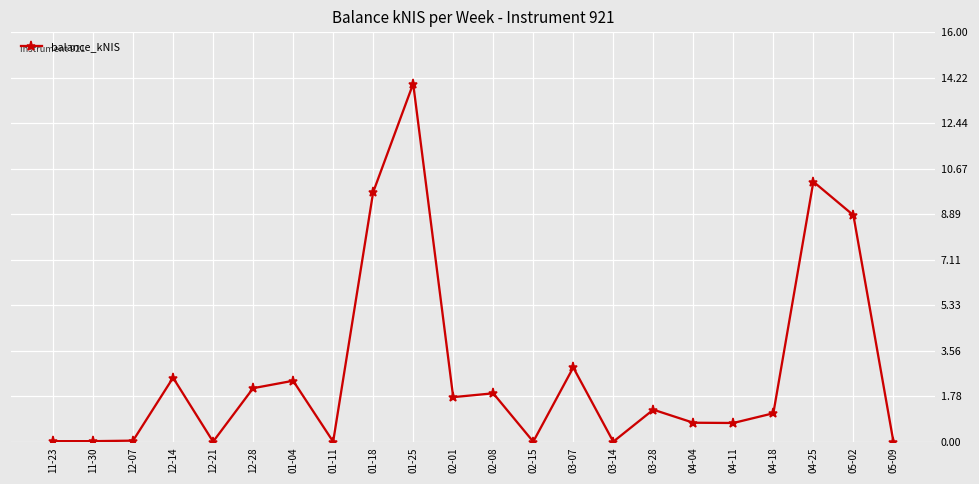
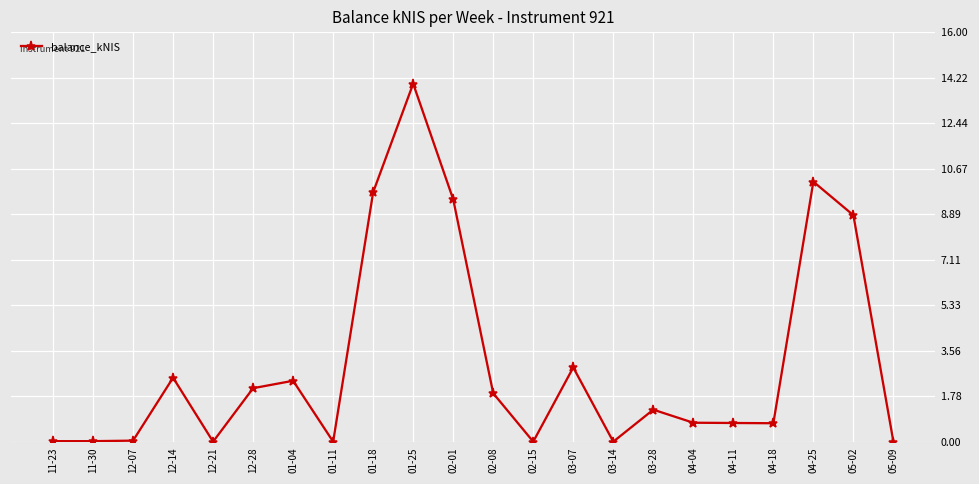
  {
    "11-23": 0.0,
    "11-30": 0.0,
    "12-07": 0.0,
    "12-14": 2.5,
    "12-21": 0.0,
    "12-28": 2.1,
    "01-04": 2.4,
    "01-11": 0.0,
    "01-18": 9.8,
    "01-25": 14.0,
-   "02-01": 1.7,
+   "02-01": 9.5,
    "02-08": 1.9,
    "02-15": 0.0,
    "03-07": 2.9,
    "03-14": 0.0,
    "03-28": 1.3,
    "04-04": 0.7,
    "04-11": 0.7,
-   "04-18": 1.1,
+   "04-18": 0.7,
    "04-25": 10.2,
    "05-02": 8.9,
    "05-09": 0.0
  }
